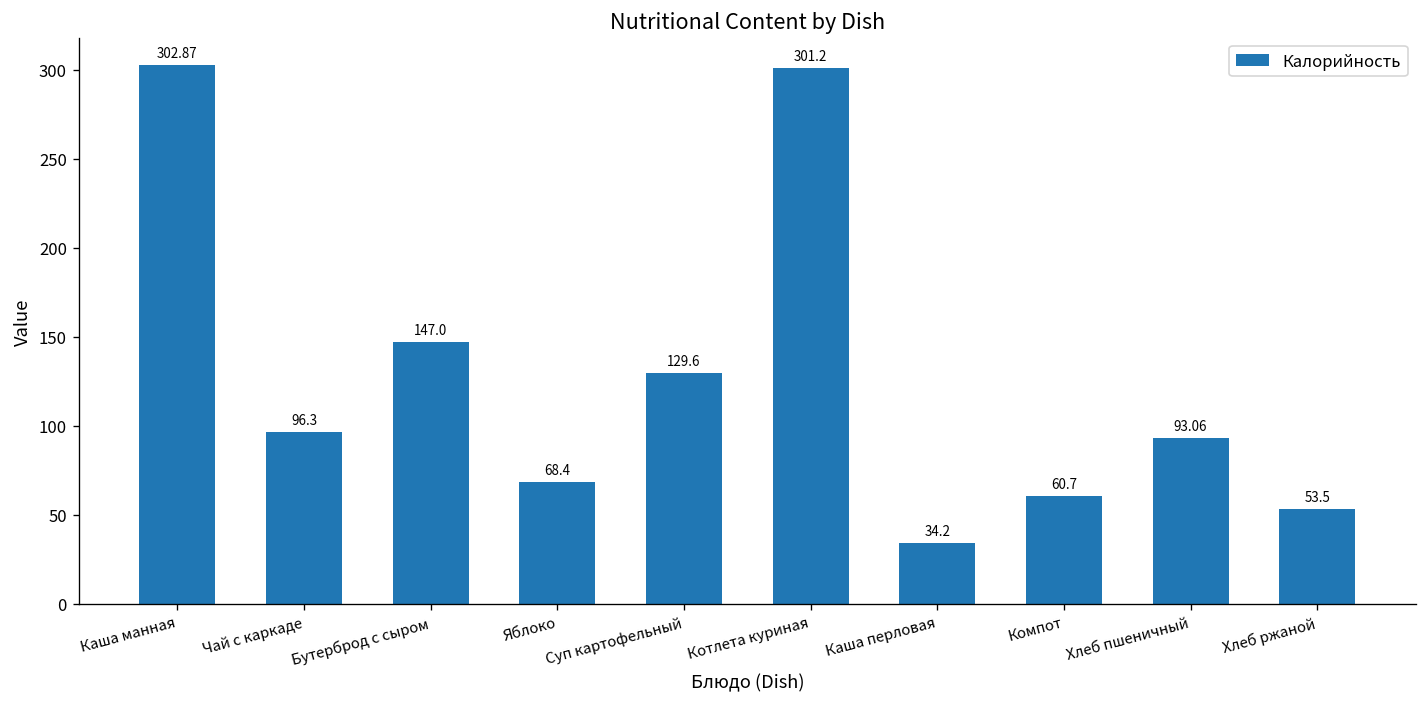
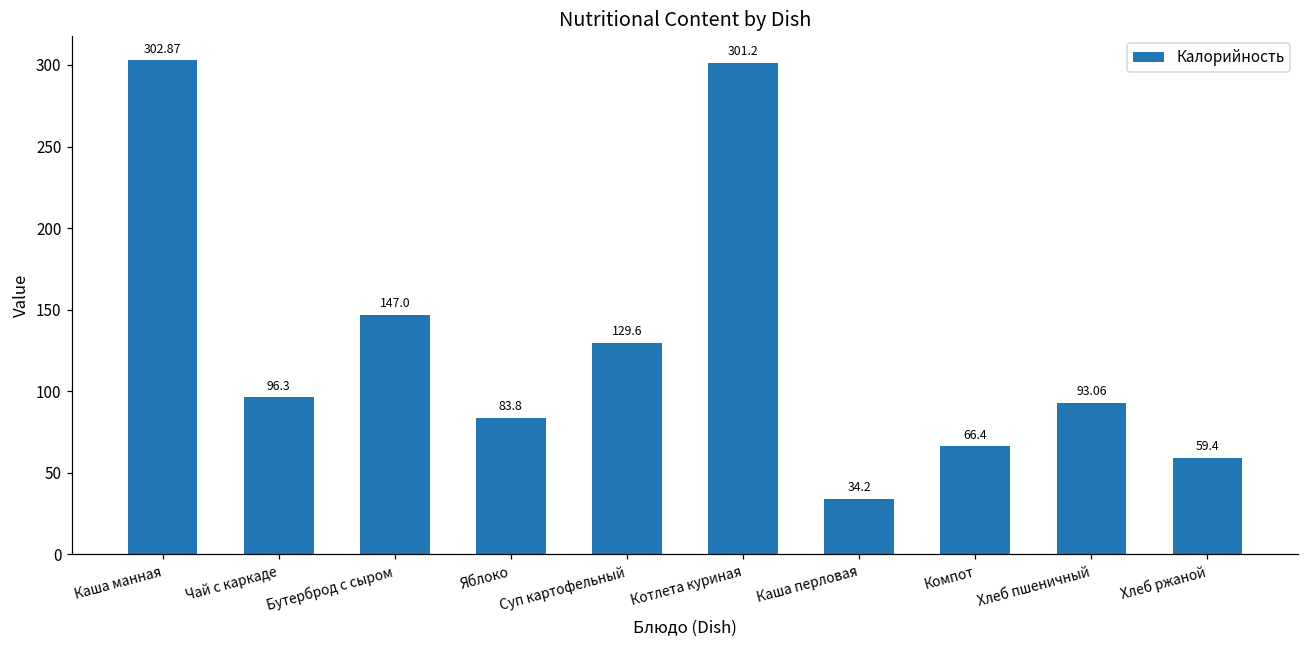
  {
    "Каша манная": 302.87,
    "Чай с каркаде": 96.3,
    "Бутерброд с сыром": 147.0,
-   "Яблоко": 68.4,
+   "Яблоко": 83.8,
    "Суп картофельный": 129.6,
    "Котлета куриная": 301.2,
    "Каша перловая": 34.2,
-   "Компот": 60.7,
+   "Компот": 66.4,
    "Хлеб пшеничный": 93.06,
-   "Хлеб ржаной": 53.5
+   "Хлеб ржаной": 59.4
  }
